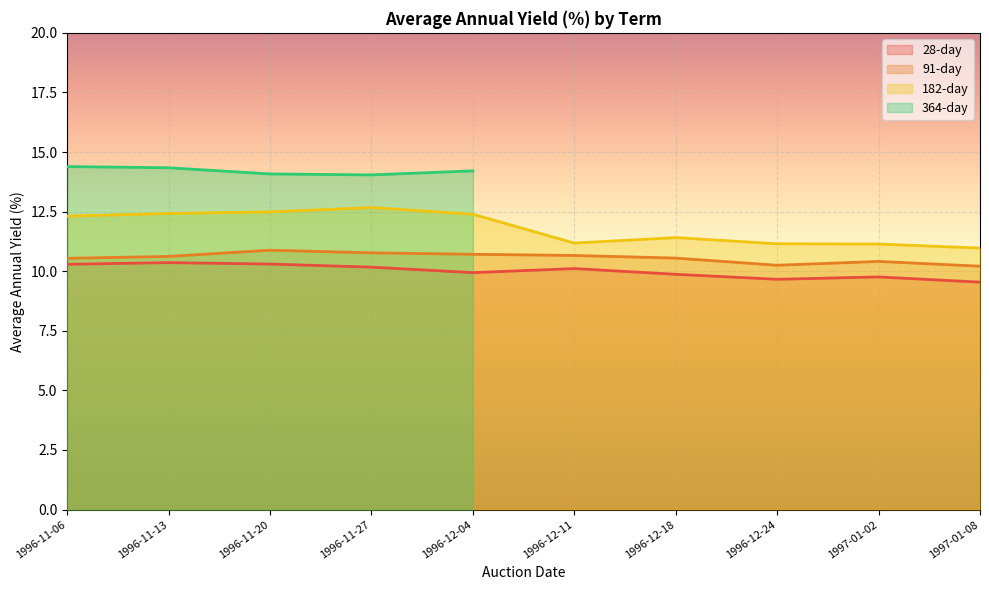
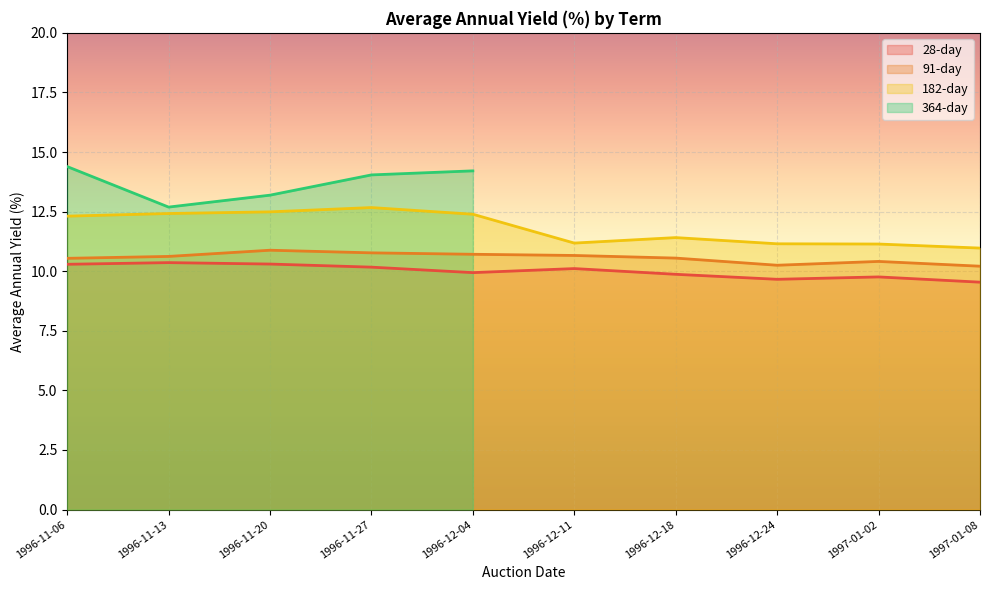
  {
    "364-day": {
      "1996-11-06": 14.4,
-     "1996-11-13": 14.3,
-     "1996-11-20": 14.1,
+     "1996-11-13": 12.7,
+     "1996-11-20": 13.2,
      "1996-11-27": 14.0,
      "1996-12-04": 14.2
    }
  }
